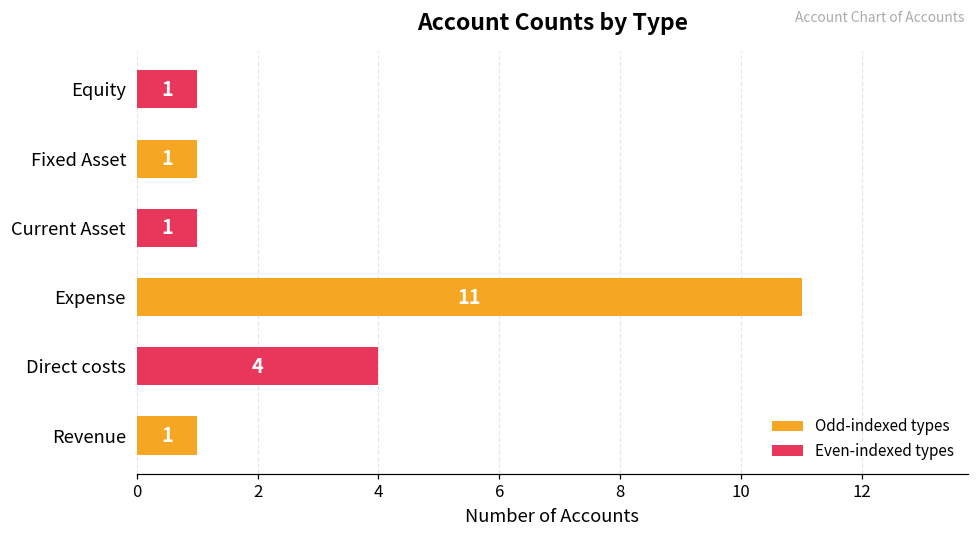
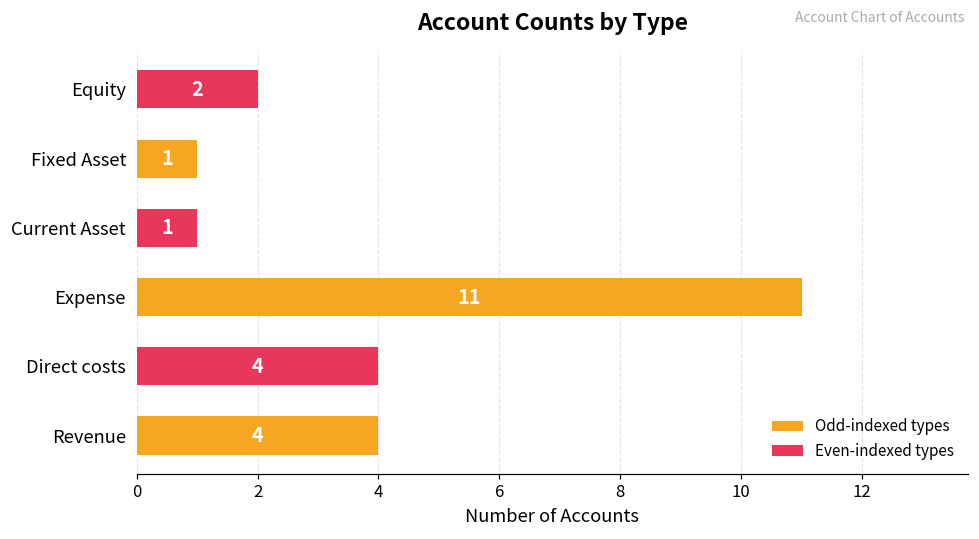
  {
-   "Equity": 1,
+   "Equity": 2,
    "Fixed Asset": 1,
    "Current Asset": 1,
    "Expense": 11,
    "Direct costs": 4,
-   "Revenue": 1
+   "Revenue": 4
  }
